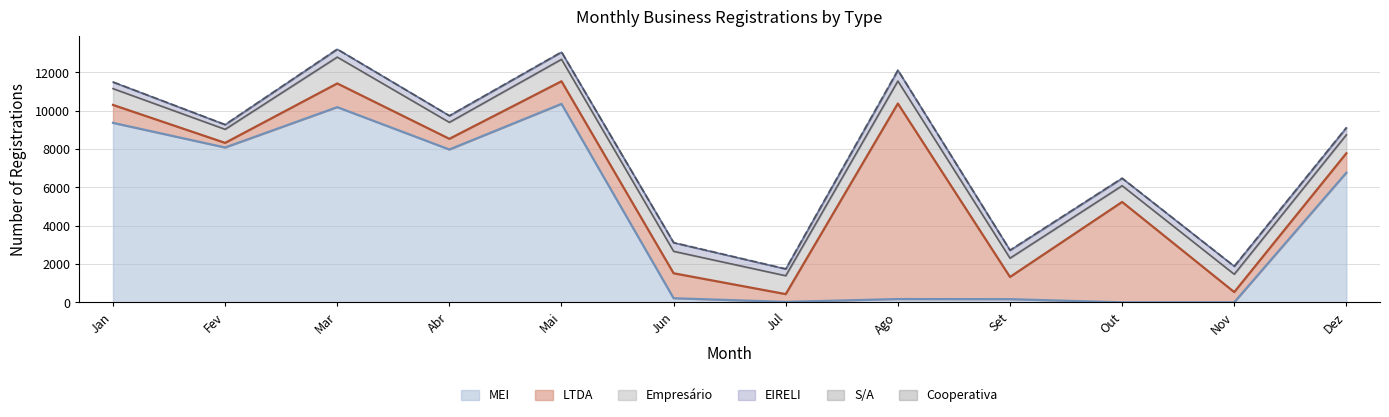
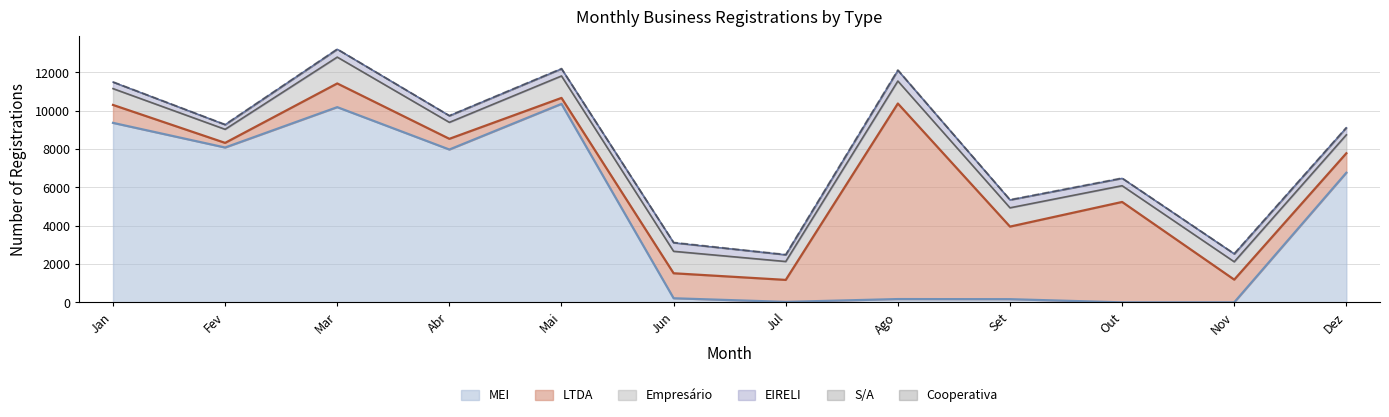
  {
    "LTDA": {
      "Jan": 900,
      "Fev": 200,
      "Mar": 1200,
      "Abr": 600,
-     "Mai": 1200,
+     "Mai": 300,
      "Jun": 1300,
-     "Jul": 400,
+     "Jul": 1100,
      "Ago": 10200,
-     "Set": 1200,
+     "Set": 3800,
      "Out": 5200,
-     "Nov": 500,
+     "Nov": 1200,
      "Dez": 1000
    }
  }
